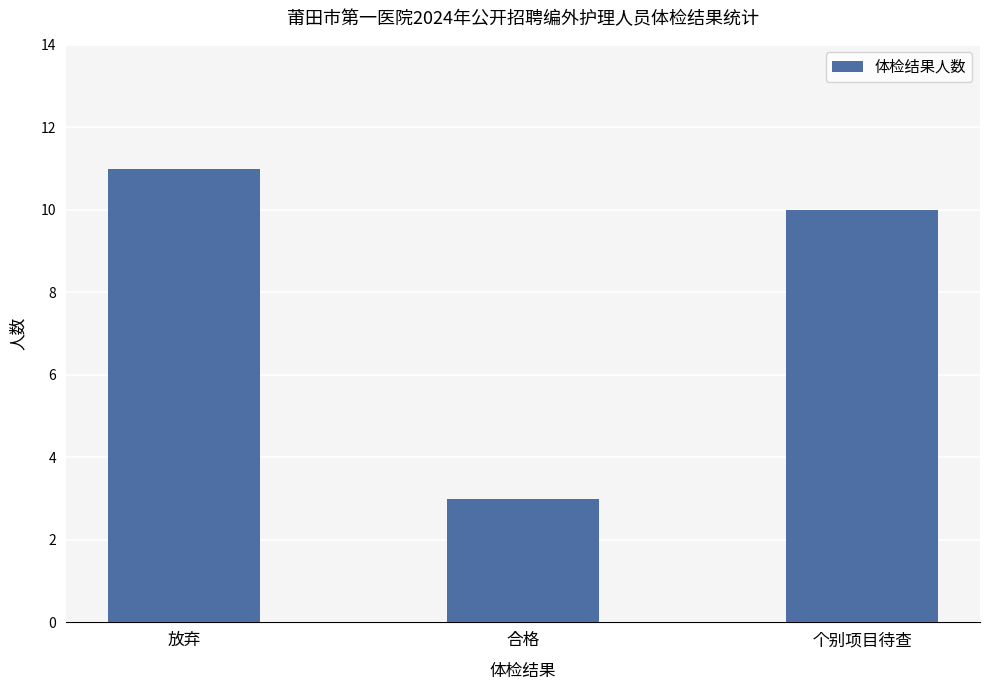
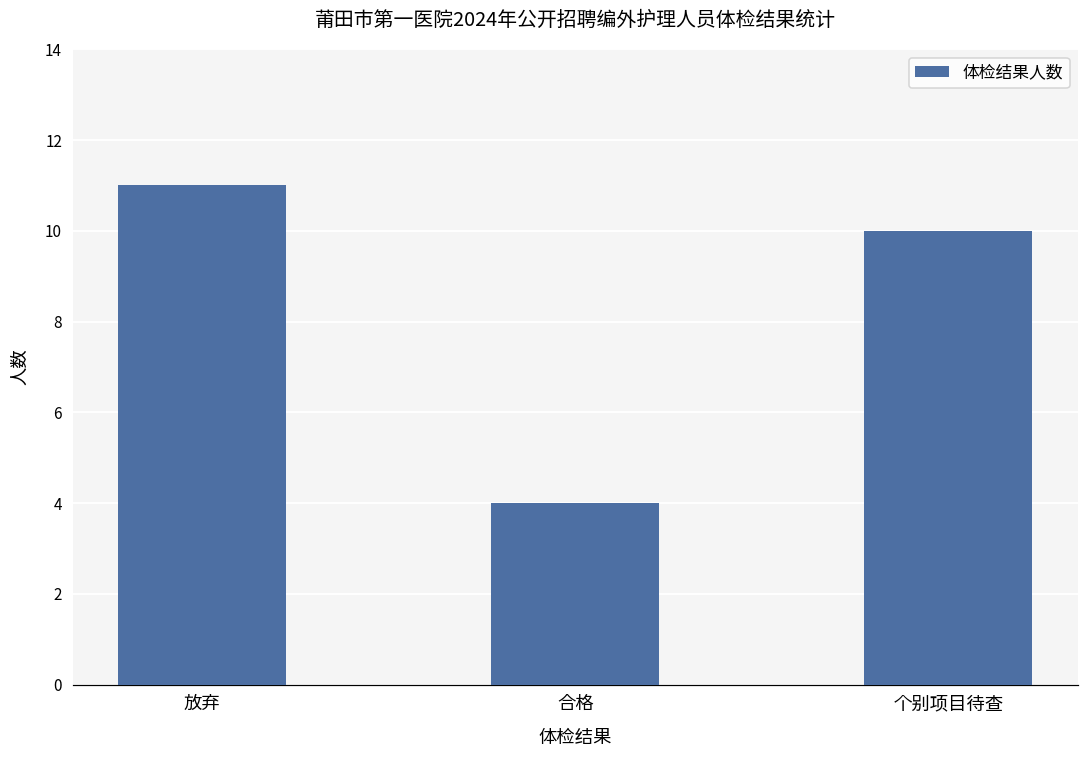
  {
    "放弃": 11,
-   "合格": 3,
+   "合格": 4,
    "个别项目待查": 10
  }
